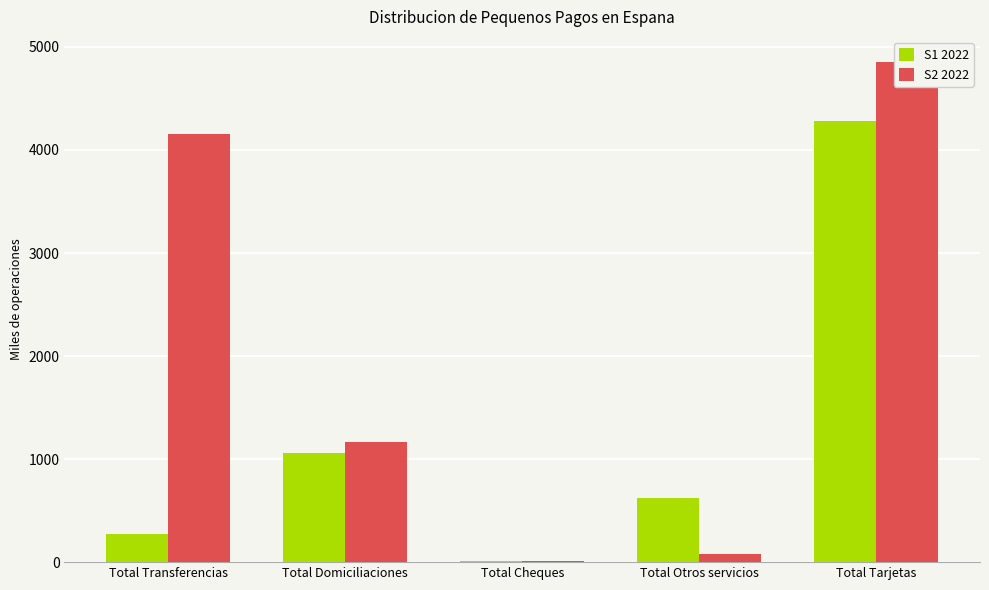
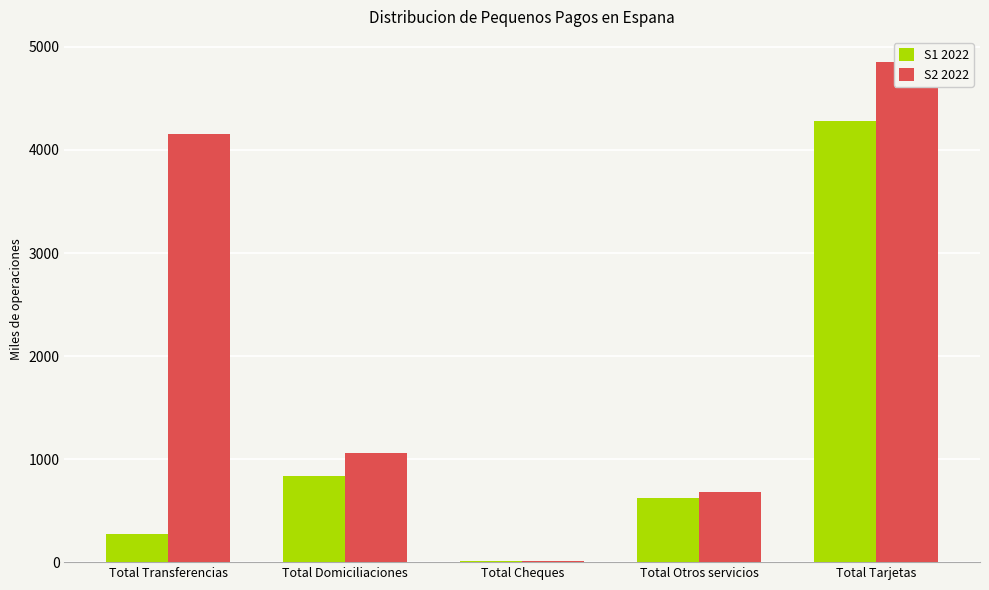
  {
    "S1 2022": {
      "Total Transferencias": 270,
-     "Total Domiciliaciones": 1060,
+     "Total Domiciliaciones": 830,
      "Total Otros servicios": 620,
      "Total Tarjetas": 4280
    },
    "S2 2022": {
      "Total Transferencias": 4150,
-     "Total Domiciliaciones": 1170,
-     "Total Otros servicios": 70
+     "Total Domiciliaciones": 1060,
+     "Total Otros servicios": 680
    }
  }
